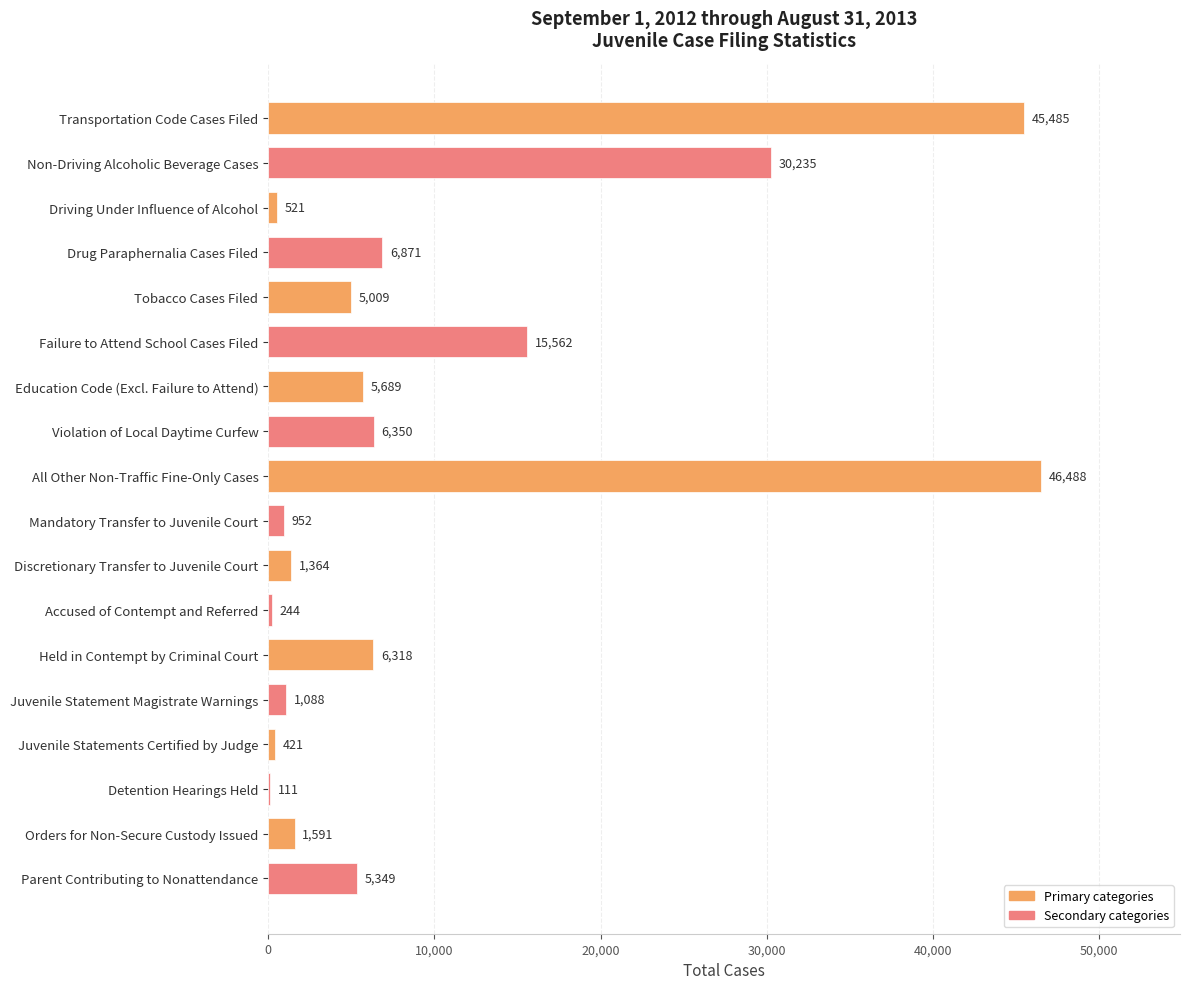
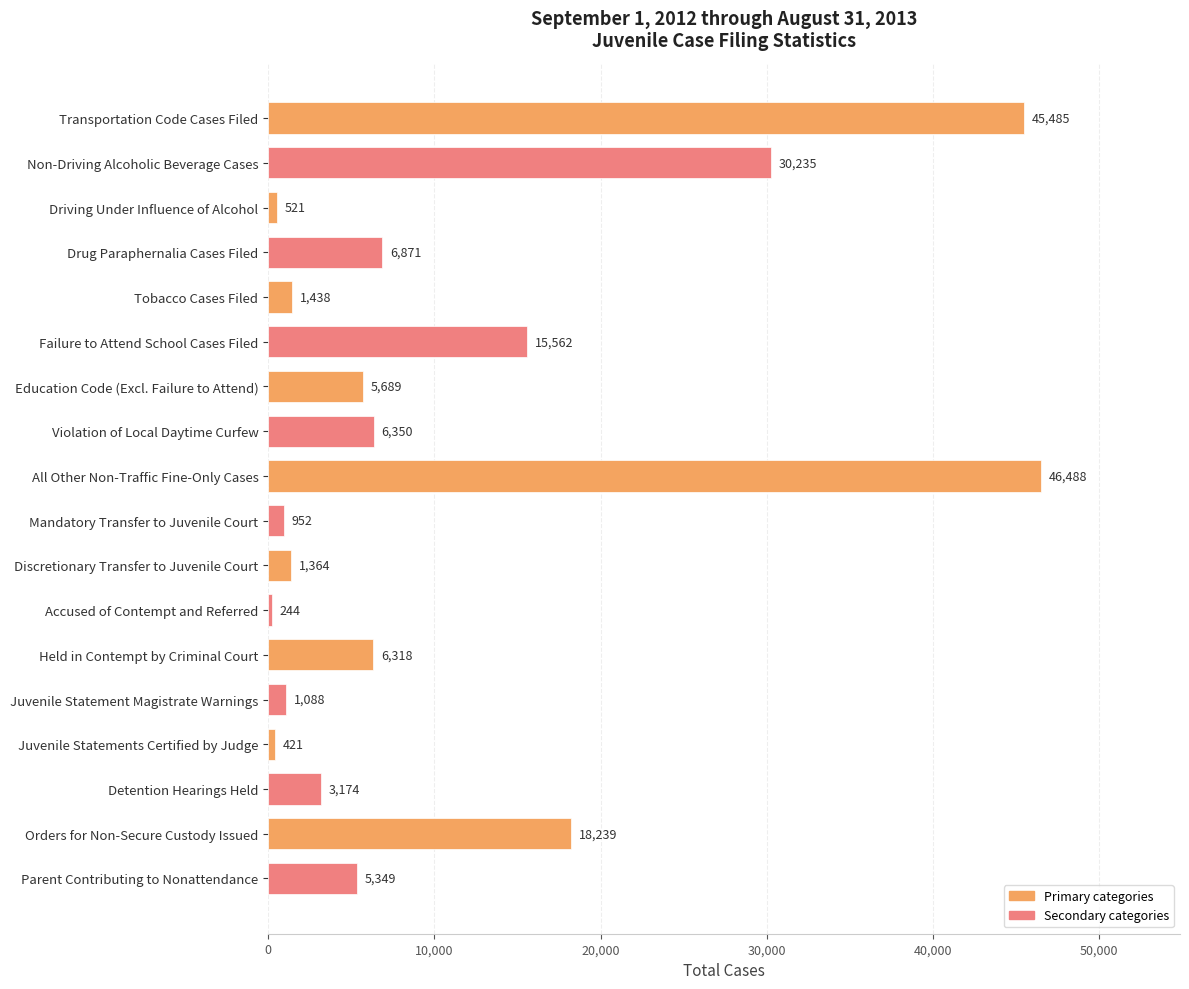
  {
    "Transportation Code Cases Filed": "45,485",
    "Non-Driving Alcoholic Beverage Cases": "30,235",
    "Driving Under Influence of Alcohol": "521",
    "Drug Paraphernalia Cases Filed": "6,871",
-   "Tobacco Cases Filed": "5,009",
+   "Tobacco Cases Filed": "1,438",
    "Failure to Attend School Cases Filed": "15,562",
    "Education Code (Excl. Failure to Attend)": "5,689",
    "Violation of Local Daytime Curfew": "6,350",
    "All Other Non-Traffic Fine-Only Cases": "46,488",
    "Mandatory Transfer to Juvenile Court": "952",
    "Discretionary Transfer to Juvenile Court": "1,364",
    "Accused of Contempt and Referred": "244",
    "Held in Contempt by Criminal Court": "6,318",
    "Juvenile Statement Magistrate Warnings": "1,088",
    "Juvenile Statements Certified by Judge": "421",
-   "Detention Hearings Held": "111",
-   "Orders for Non-Secure Custody Issued": "1,591",
+   "Detention Hearings Held": "3,174",
+   "Orders for Non-Secure Custody Issued": "18,239",
    "Parent Contributing to Nonattendance": "5,349"
  }
